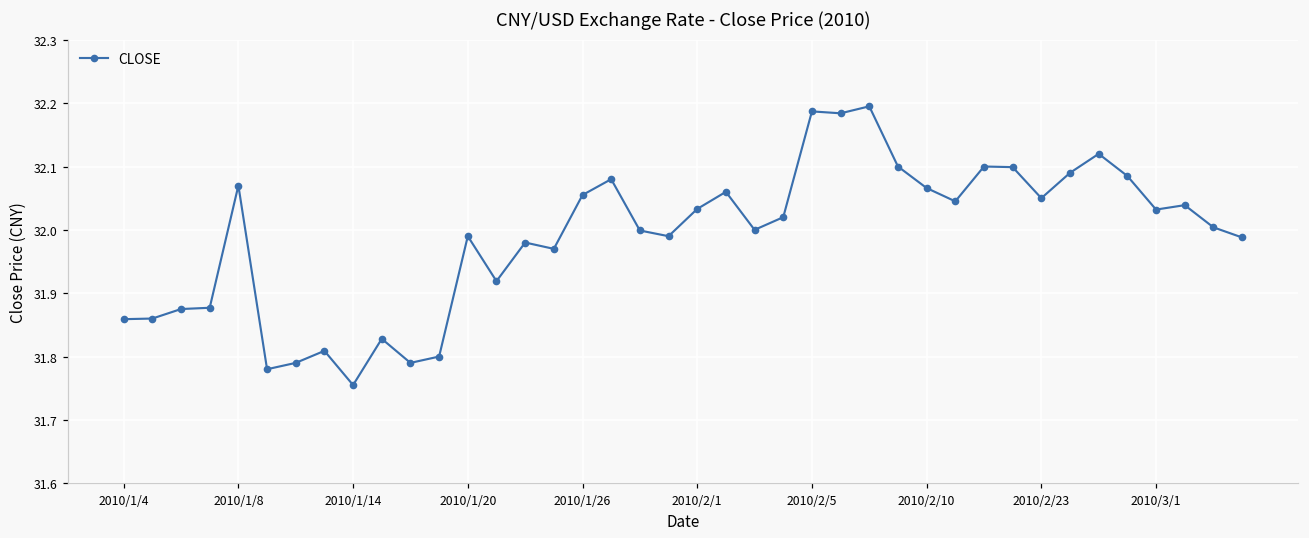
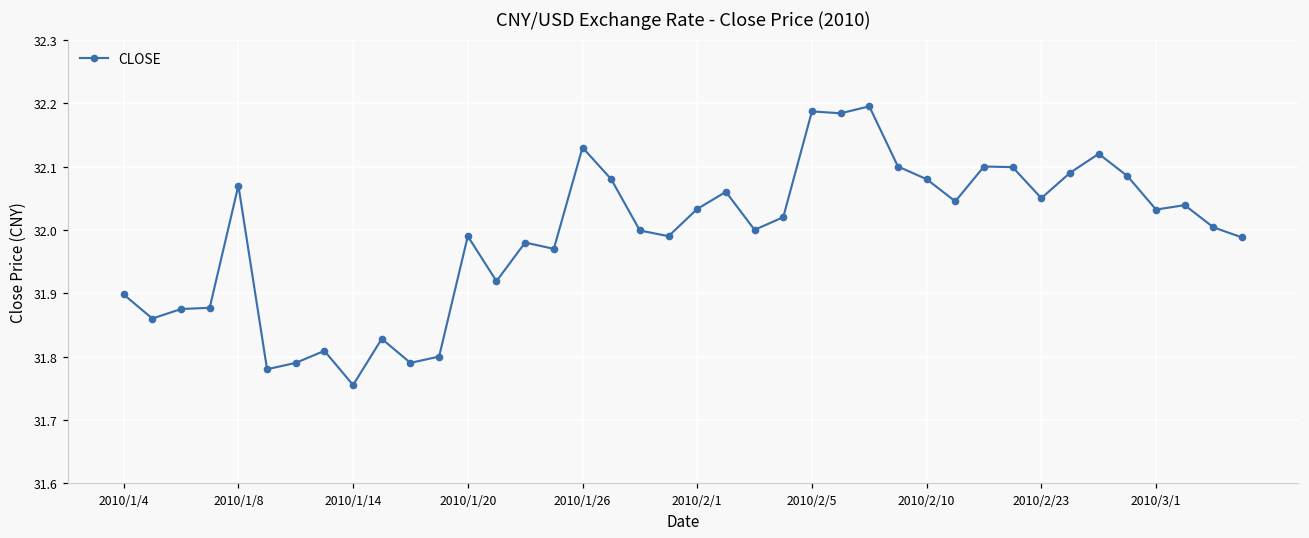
  {
-   "2010/1/4": 31.86,
+   "2010/1/4": 31.90,
    "2010/1/8": 32.07,
    "2010/1/14": 31.76,
    "2010/1/20": 31.99,
-   "2010/1/26": 32.06,
+   "2010/1/26": 32.13,
    "2010/2/1": 32.03,
    "2010/2/5": 32.19,
-   "2010/2/10": 32.07,
+   "2010/2/10": 32.08,
    "2010/2/23": 32.05,
    "2010/3/1": 32.03
  }
